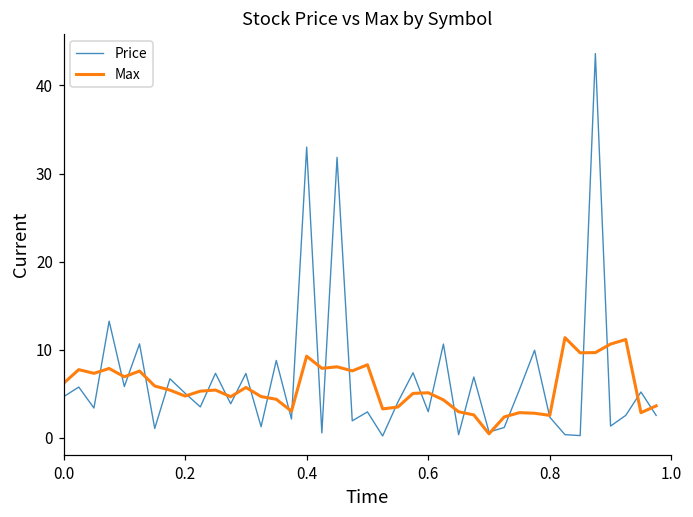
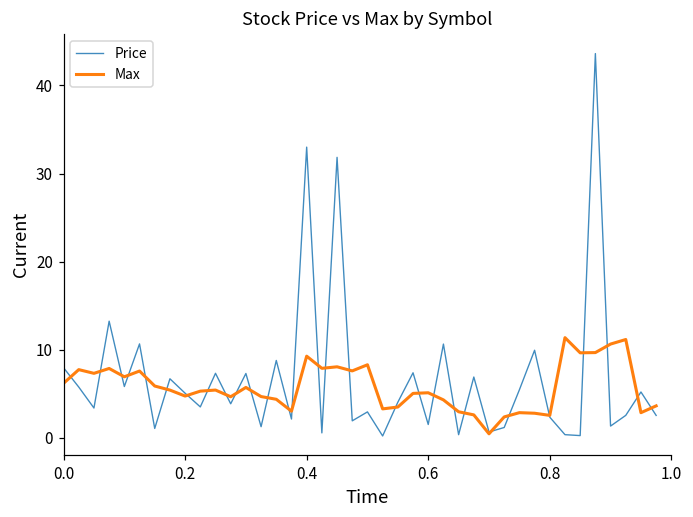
  {
    "Price": {
-     "0.0": 5,
+     "0.0": 8,
      "0.2": 5,
      "0.4": 33,
-     "0.6": 3
+     "0.6": 2
    },
    "Max": {
      "0.0": 6,
      "0.2": 5,
      "0.4": 9,
      "0.6": 5
    }
  }
